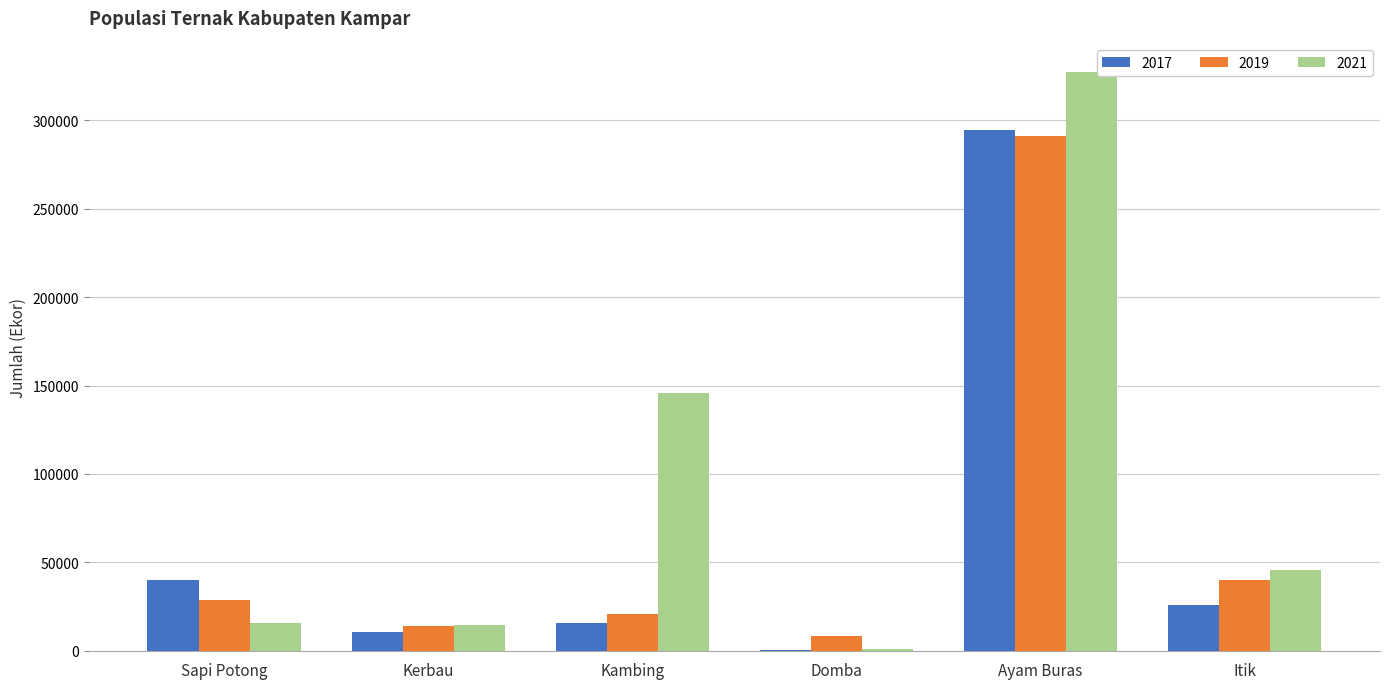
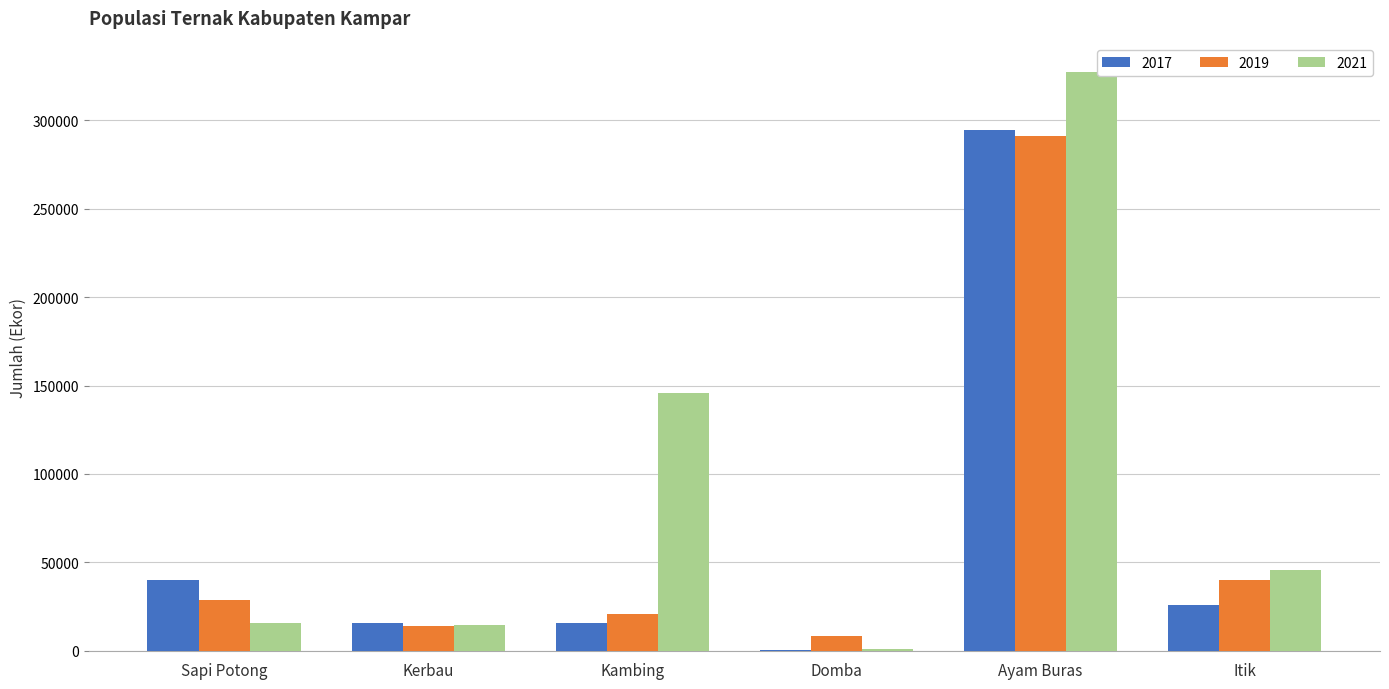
  {
    "2017": {
      "Sapi Potong": 40000,
-     "Kerbau": 11000,
+     "Kerbau": 16000,
      "Kambing": 16000,
      "Ayam Buras": 294000,
      "Itik": 26000
    },
    "2019": {
      "Sapi Potong": 29000,
      "Kerbau": 14000,
      "Kambing": 21000,
      "Domba": 8000,
      "Ayam Buras": 291000,
      "Itik": 40000
    },
    "2021": {
      "Sapi Potong": 16000,
      "Kerbau": 15000,
      "Kambing": 146000,
      "Ayam Buras": 327000,
      "Itik": 46000
    }
  }
